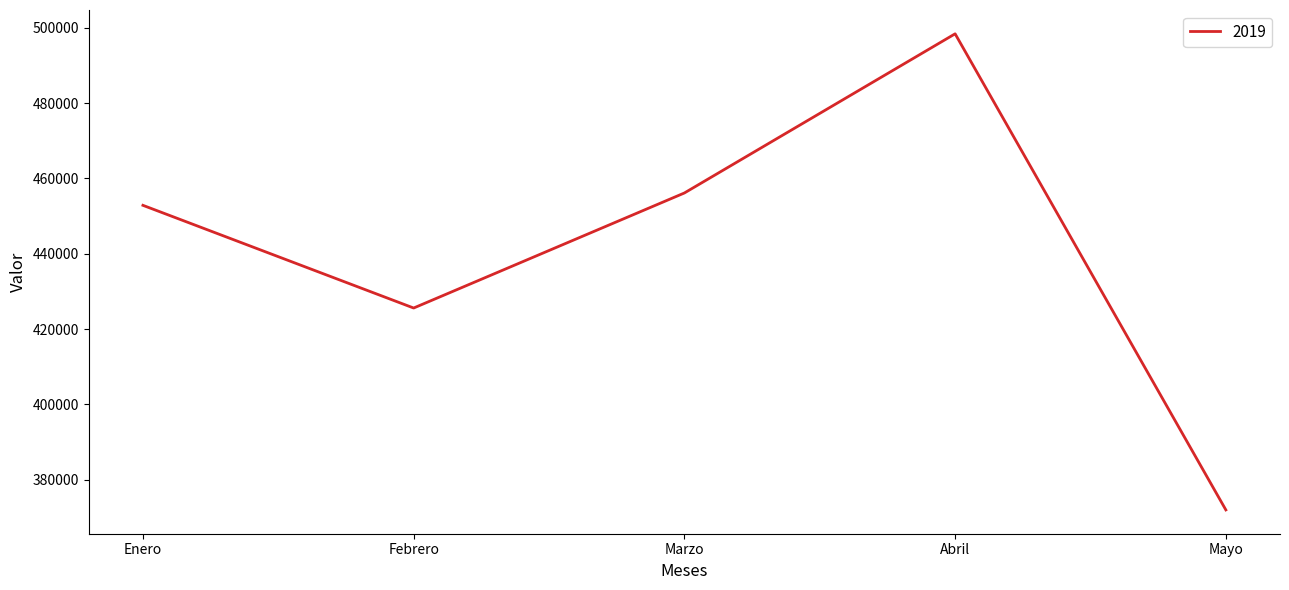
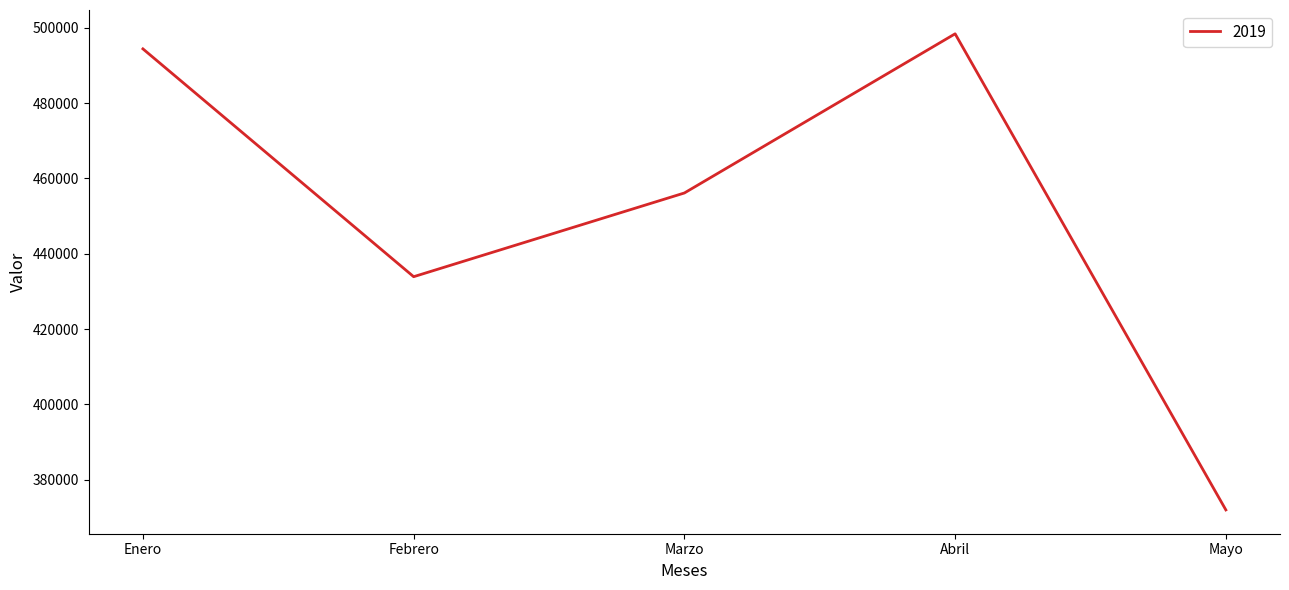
  {
-   "Enero": 453000,
-   "Febrero": 426000,
+   "Enero": 494000,
+   "Febrero": 434000,
    "Marzo": 456000,
    "Abril": 498000,
    "Mayo": 372000
  }
